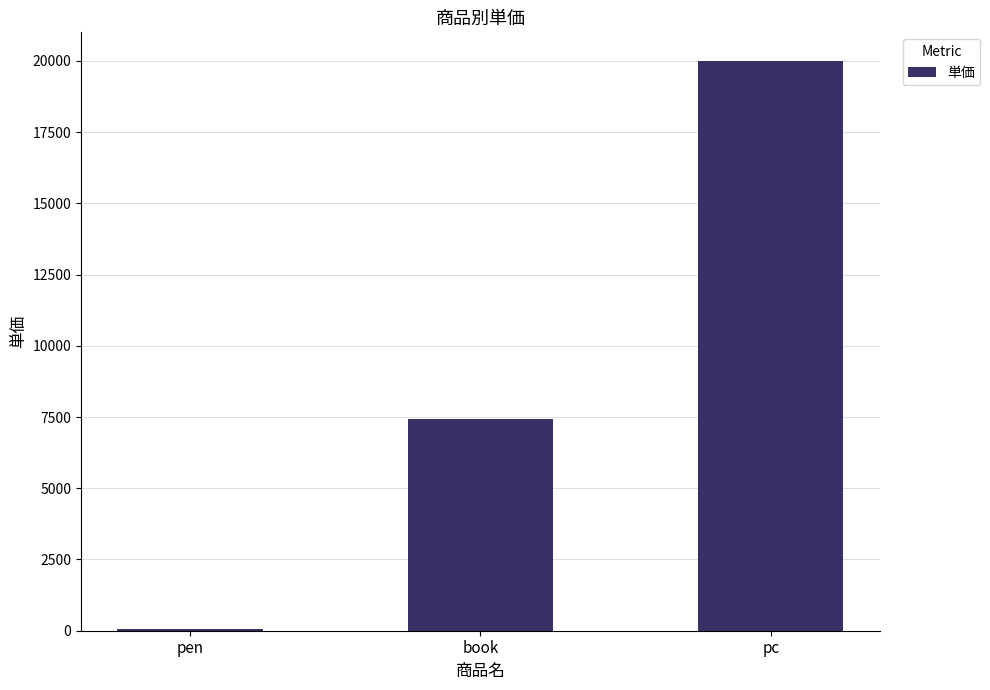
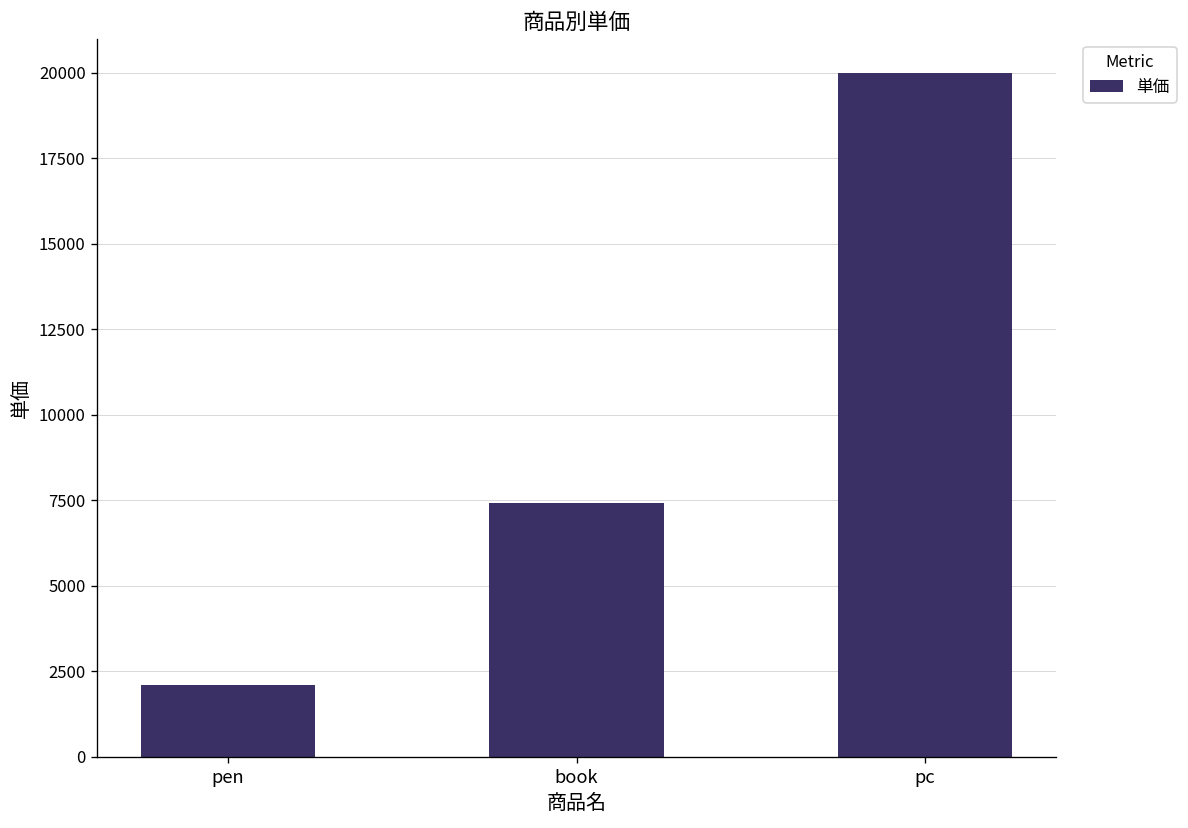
  {
-   "pen": 100,
+   "pen": 2100,
    "book": 7400,
    "pc": 20000
  }
